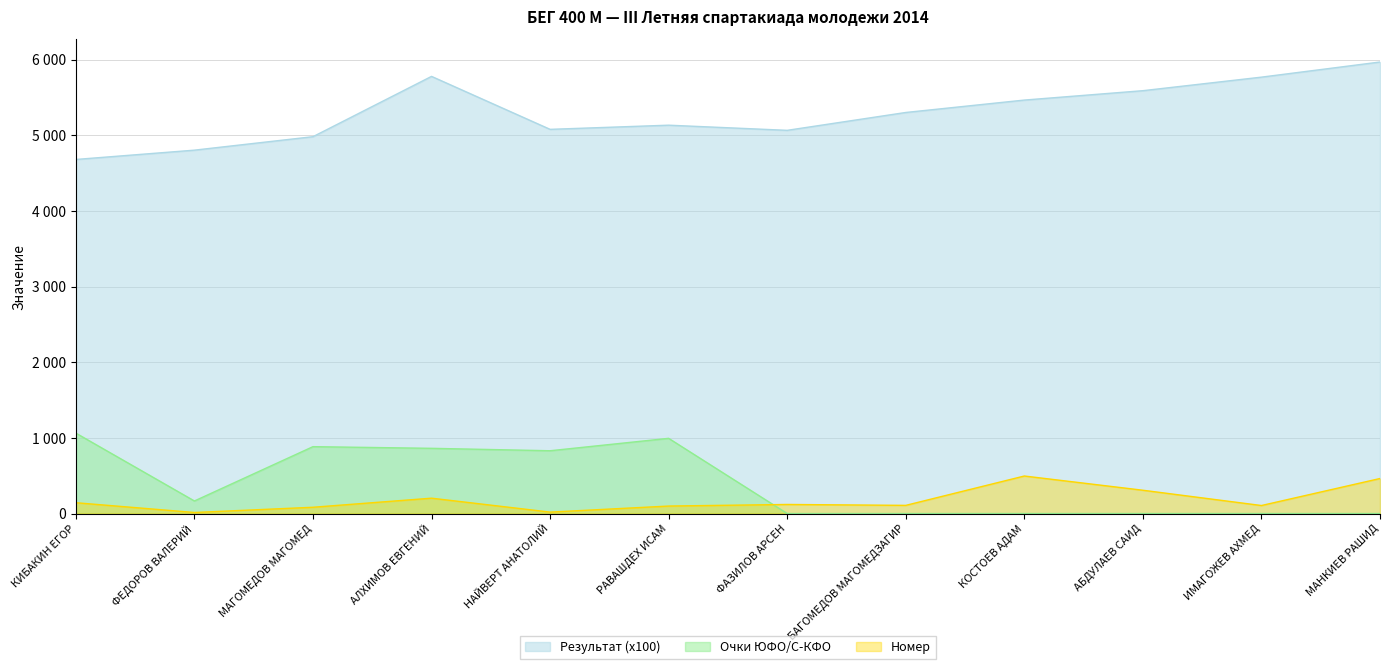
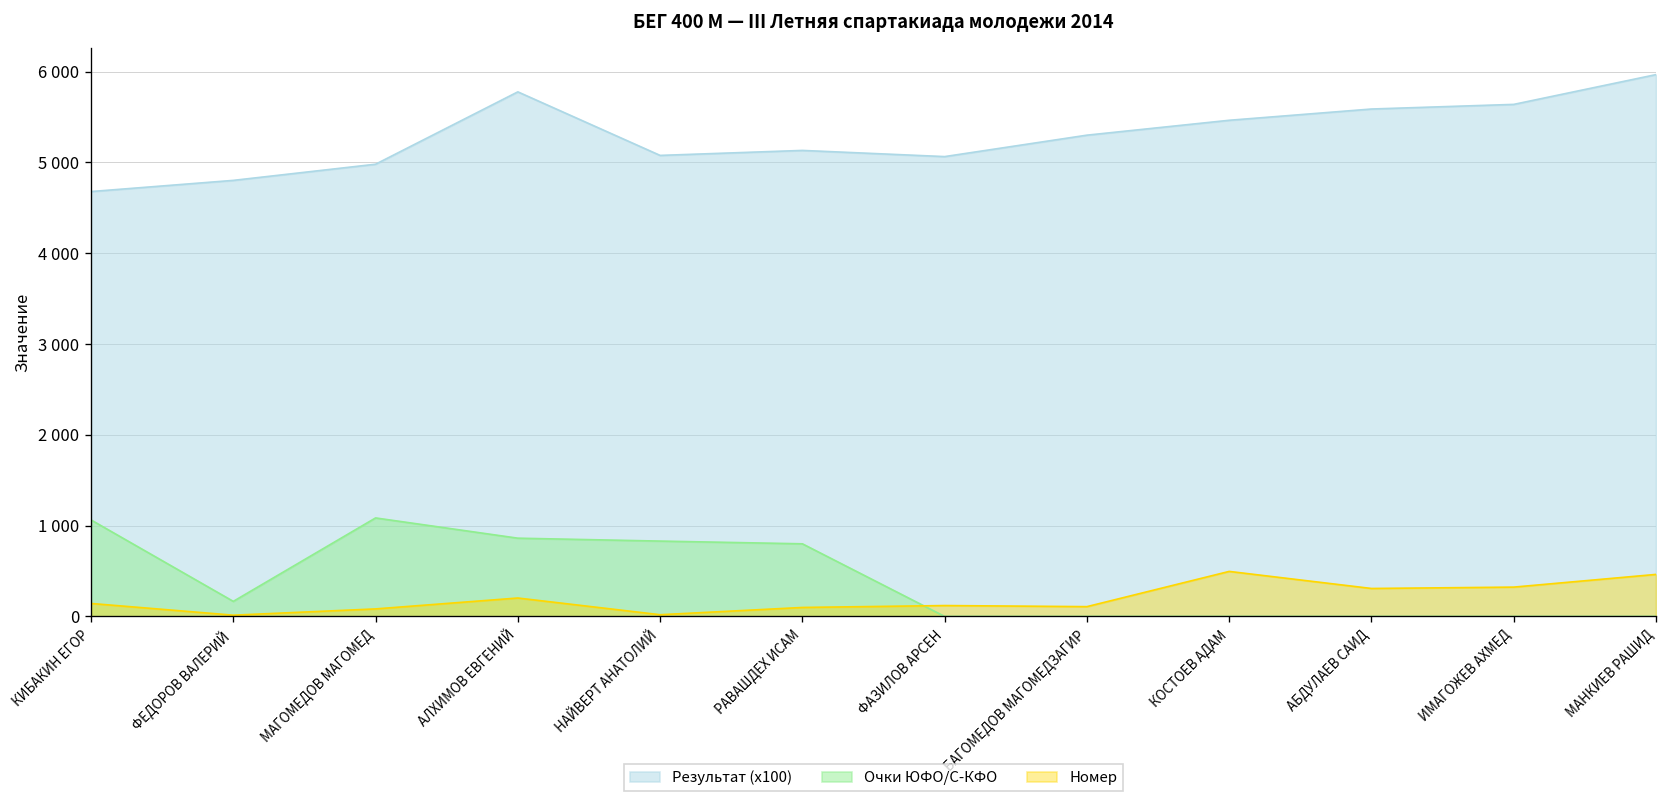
  {
    "Результат (x100)": {
      "КИБАКИН ЕГОР": 4700,
      "ФЕДОРОВ ВАЛЕРИЙ": 4800,
      "МАГОМЕДОВ МАГОМЕД": 5000,
      "АЛХИМОВ ЕВГЕНИЙ": 5800,
      "НАЙВЕРТ АНАТОЛИЙ": 5100,
      "РАВАШДЕХ ИСАМ": 5100,
      "ФАЗИЛОВ АРСЕН": 5100,
      "БАГОМЕДОВ МАГОМЕДЗАГИР": 5300,
      "КОСТОЕВ АДАМ": 5500,
      "АБДУЛАЕВ САИД": 5600,
-     "ИМАГОЖЕВ АХМЕД": 5800,
+     "ИМАГОЖЕВ АХМЕД": 5600,
      "МАНКИЕВ РАШИД": 6000
    },
    "Очки ЮФО/C-КФО": {
      "КИБАКИН ЕГОР": 1100,
      "ФЕДОРОВ ВАЛЕРИЙ": 200,
-     "МАГОМЕДОВ МАГОМЕД": 900,
+     "МАГОМЕДОВ МАГОМЕД": 1100,
      "АЛХИМОВ ЕВГЕНИЙ": 900,
      "НАЙВЕРТ АНАТОЛИЙ": 800,
-     "РАВАШДЕХ ИСАМ": 1000,
+     "РАВАШДЕХ ИСАМ": 800,
      "ФАЗИЛОВ АРСЕН": 0,
      "БАГОМЕДОВ МАГОМЕДЗАГИР": 0,
      "КОСТОЕВ АДАМ": 0,
      "АБДУЛАЕВ САИД": 0,
      "ИМАГОЖЕВ АХМЕД": 0,
      "МАНКИЕВ РАШИД": 0
    },
    "Номер": {
      "КИБАКИН ЕГОР": 100,
      "ФЕДОРОВ ВАЛЕРИЙ": 0,
      "МАГОМЕДОВ МАГОМЕД": 100,
      "АЛХИМОВ ЕВГЕНИЙ": 200,
      "НАЙВЕРТ АНАТОЛИЙ": 0,
      "РАВАШДЕХ ИСАМ": 100,
      "ФАЗИЛОВ АРСЕН": 100,
      "БАГОМЕДОВ МАГОМЕДЗАГИР": 100,
      "КОСТОЕВ АДАМ": 500,
      "АБДУЛАЕВ САИД": 300,
-     "ИМАГОЖЕВ АХМЕД": 100,
+     "ИМАГОЖЕВ АХМЕД": 300,
      "МАНКИЕВ РАШИД": 500
    }
  }
